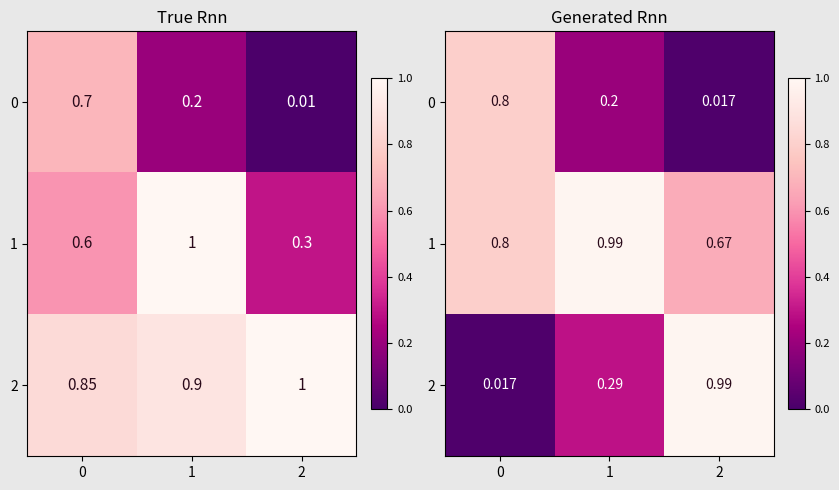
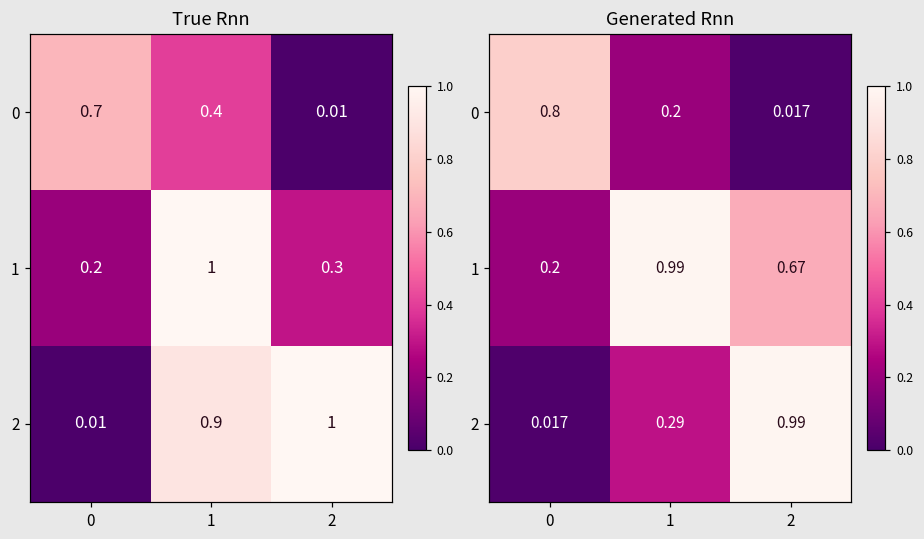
  {
    "True Rnn": {
      "0": {
        "0": 0.7,
-       "1": 0.2,
+       "1": 0.4,
        "2": 0.01
      },
      "1": {
-       "0": 0.6,
+       "0": 0.2,
        "1": 1,
        "2": 0.3
      },
      "2": {
-       "0": 0.85,
+       "0": 0.01,
        "1": 0.9,
        "2": 1
      }
    },
    "Generated Rnn": {
      "0": {
        "0": 0.8,
        "1": 0.2,
        "2": 0.017
      },
      "1": {
-       "0": 0.8,
+       "0": 0.2,
        "1": 0.99,
        "2": 0.67
      },
      "2": {
        "0": 0.017,
        "1": 0.29,
        "2": 0.99
      }
    }
  }
